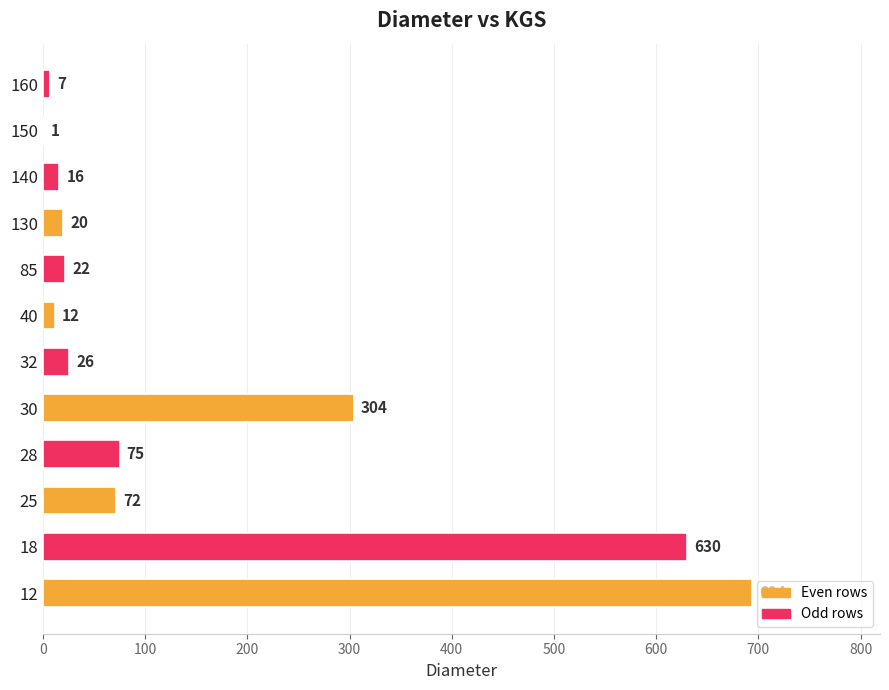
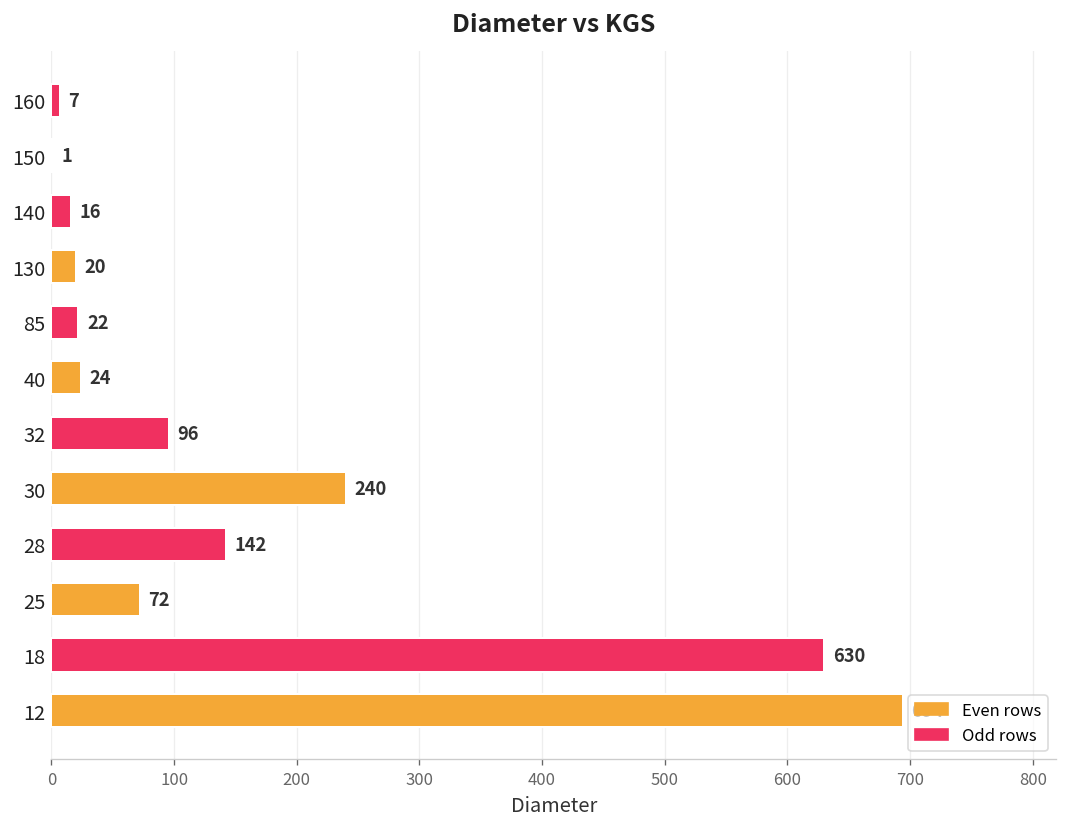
  {
    "160": 7,
    "150": 1,
    "140": 16,
    "130": 20,
    "85": 22,
-   "40": 12,
-   "32": 26,
-   "30": 304,
-   "28": 75,
+   "40": 24,
+   "32": 96,
+   "30": 240,
+   "28": 142,
    "25": 72,
    "18": 630
  }
